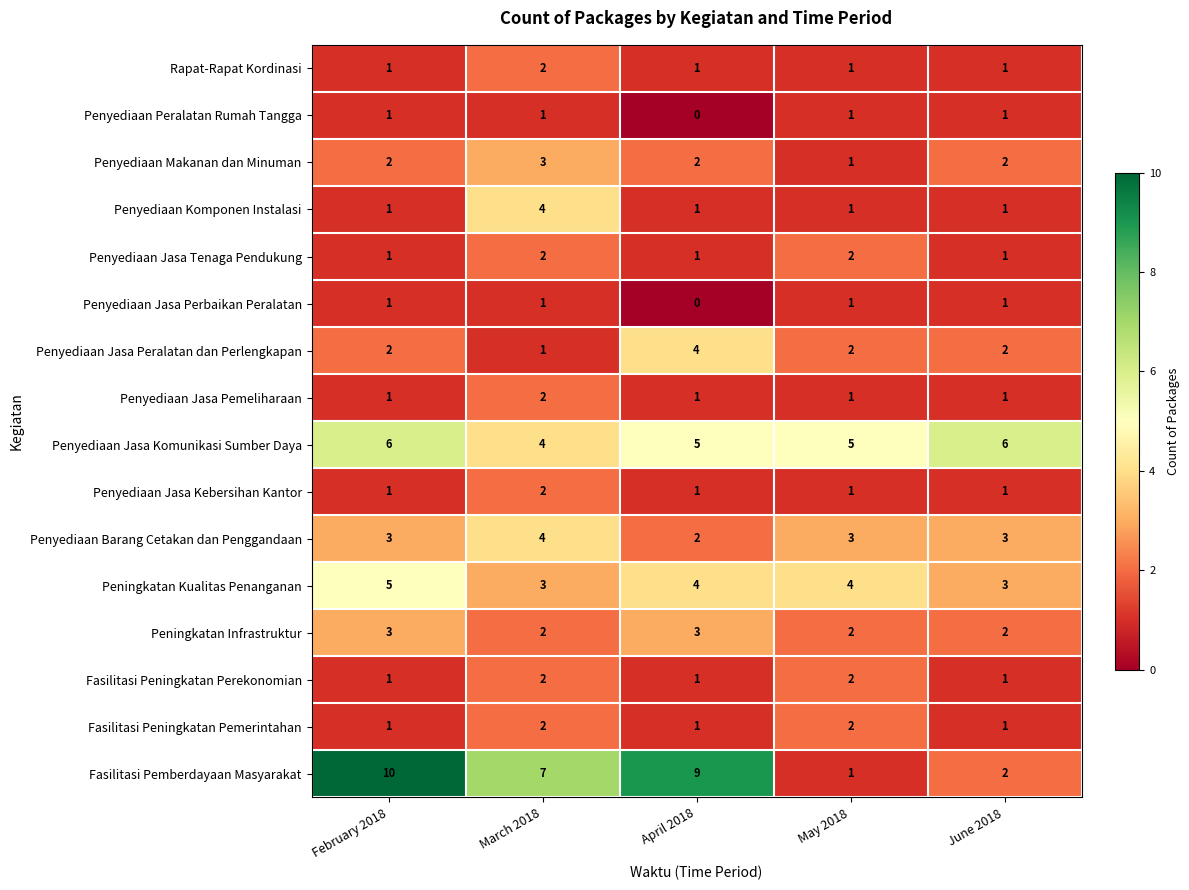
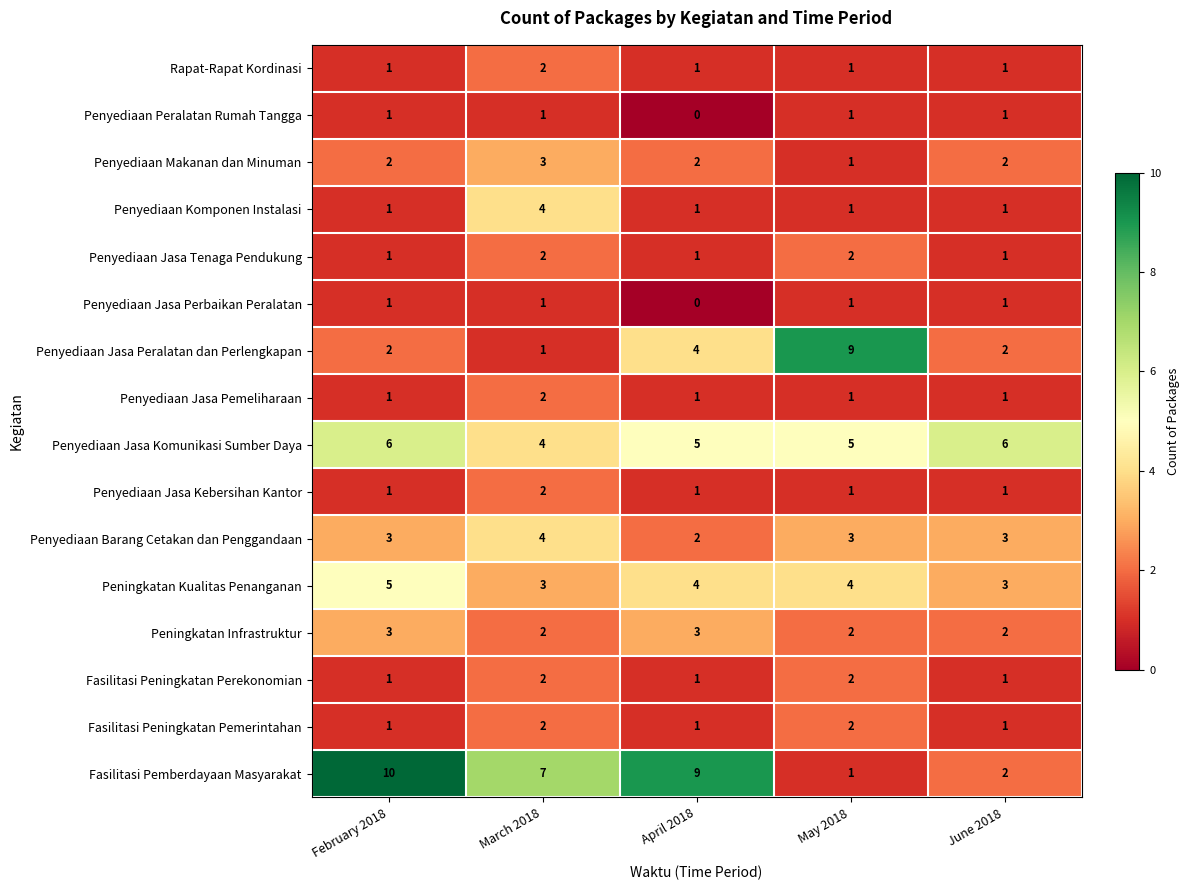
  {
    "Rapat-Rapat Kordinasi": {
      "February 2018": 1,
      "March 2018": 2,
      "April 2018": 1,
      "May 2018": 1,
      "June 2018": 1
    },
    "Penyediaan Peralatan Rumah Tangga": {
      "February 2018": 1,
      "March 2018": 1,
      "April 2018": 0,
      "May 2018": 1,
      "June 2018": 1
    },
    "Penyediaan Makanan dan Minuman": {
      "February 2018": 2,
      "March 2018": 3,
      "April 2018": 2,
      "May 2018": 1,
      "June 2018": 2
    },
    "Penyediaan Komponen Instalasi": {
      "February 2018": 1,
      "March 2018": 4,
      "April 2018": 1,
      "May 2018": 1,
      "June 2018": 1
    },
    "Penyediaan Jasa Tenaga Pendukung": {
      "February 2018": 1,
      "March 2018": 2,
      "April 2018": 1,
      "May 2018": 2,
      "June 2018": 1
    },
    "Penyediaan Jasa Perbaikan Peralatan": {
      "February 2018": 1,
      "March 2018": 1,
      "April 2018": 0,
      "May 2018": 1,
      "June 2018": 1
    },
    "Penyediaan Jasa Peralatan dan Perlengkapan": {
      "February 2018": 2,
      "March 2018": 1,
      "April 2018": 4,
-     "May 2018": 2,
+     "May 2018": 9,
      "June 2018": 2
    },
    "Penyediaan Jasa Pemeliharaan": {
      "February 2018": 1,
      "March 2018": 2,
      "April 2018": 1,
      "May 2018": 1,
      "June 2018": 1
    },
    "Penyediaan Jasa Komunikasi Sumber Daya": {
      "February 2018": 6,
      "March 2018": 4,
      "April 2018": 5,
      "May 2018": 5,
      "June 2018": 6
    },
    "Penyediaan Jasa Kebersihan Kantor": {
      "February 2018": 1,
      "March 2018": 2,
      "April 2018": 1,
      "May 2018": 1,
      "June 2018": 1
    },
    "Penyediaan Barang Cetakan dan Penggandaan": {
      "February 2018": 3,
      "March 2018": 4,
      "April 2018": 2,
      "May 2018": 3,
      "June 2018": 3
    },
    "Peningkatan Kualitas Penanganan": {
      "February 2018": 5,
      "March 2018": 3,
      "April 2018": 4,
      "May 2018": 4,
      "June 2018": 3
    },
    "Peningkatan Infrastruktur": {
      "February 2018": 3,
      "March 2018": 2,
      "April 2018": 3,
      "May 2018": 2,
      "June 2018": 2
    },
    "Fasilitasi Peningkatan Perekonomian": {
      "February 2018": 1,
      "March 2018": 2,
      "April 2018": 1,
      "May 2018": 2,
      "June 2018": 1
    },
    "Fasilitasi Peningkatan Pemerintahan": {
      "February 2018": 1,
      "March 2018": 2,
      "April 2018": 1,
      "May 2018": 2,
      "June 2018": 1
    },
    "Fasilitasi Pemberdayaan Masyarakat": {
      "February 2018": 10,
      "March 2018": 7,
      "April 2018": 9,
      "May 2018": 1,
      "June 2018": 2
    }
  }
